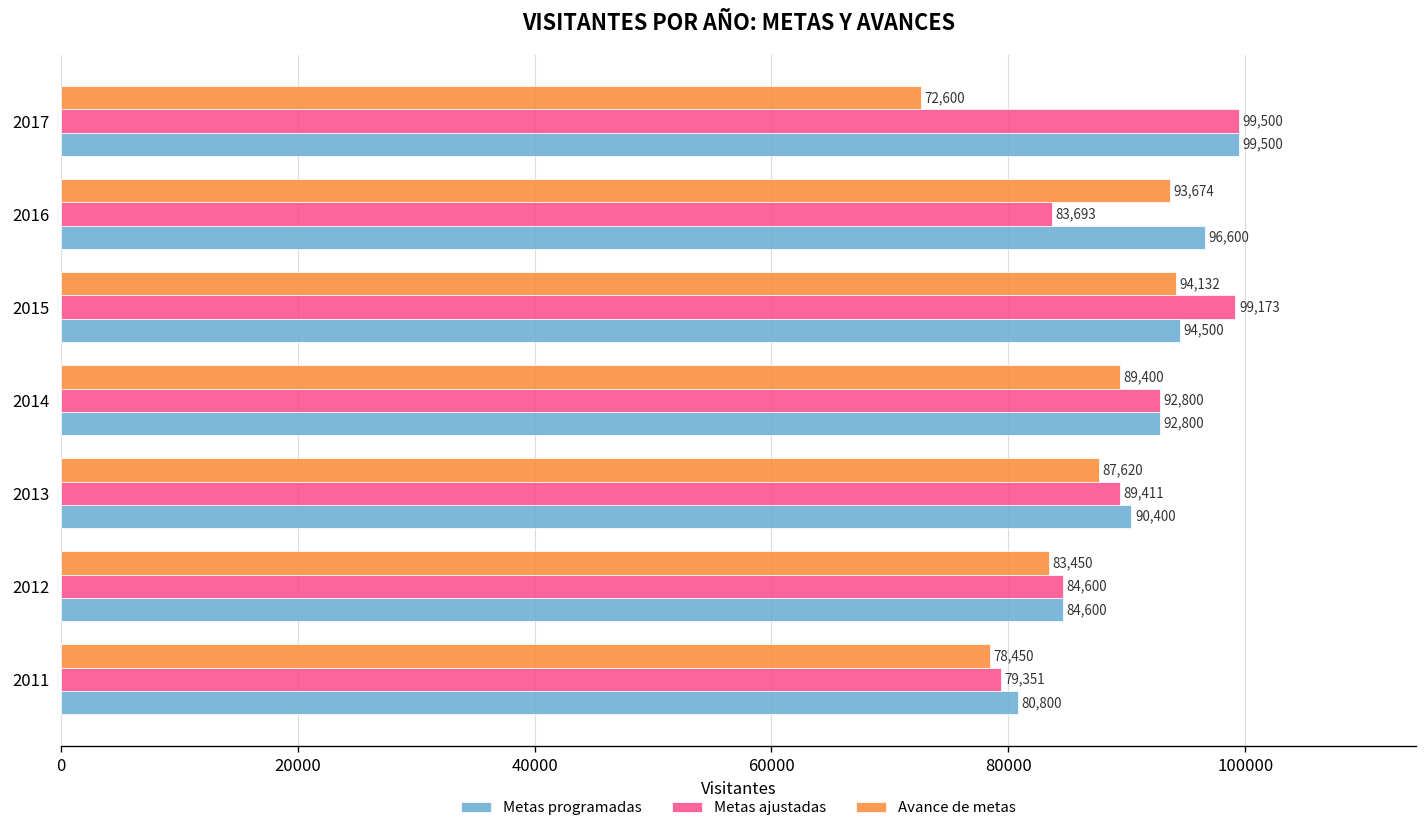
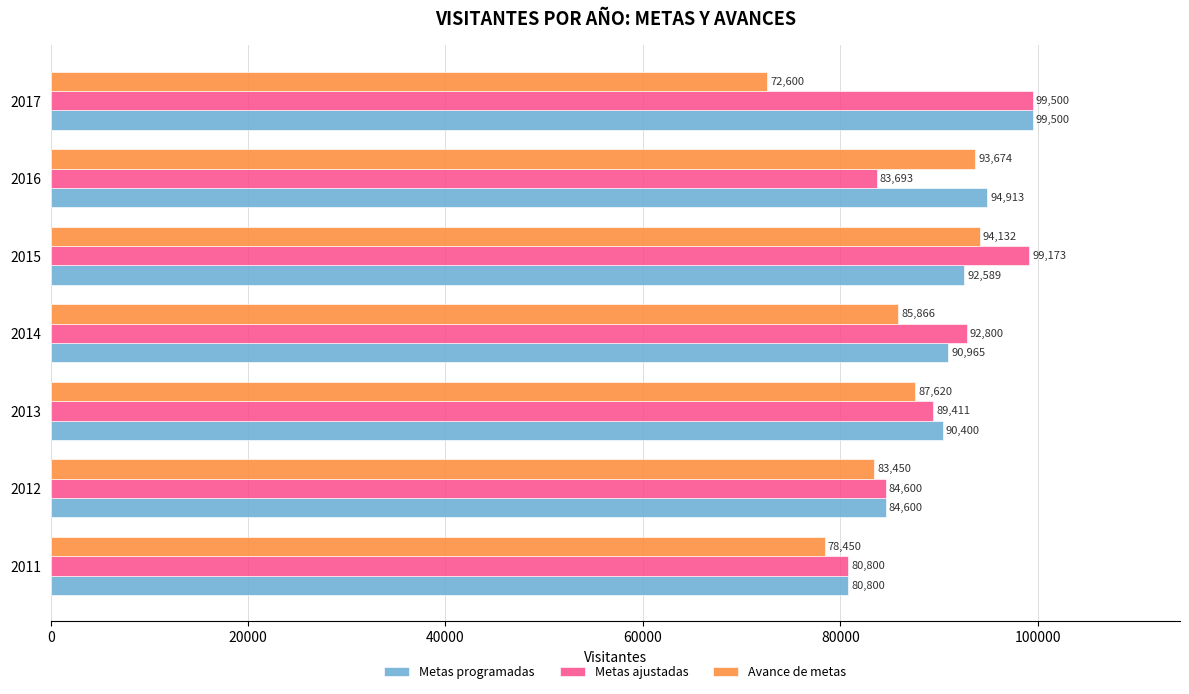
  {
    "Metas programadas": {
      "2017": "99,500",
-     "2016": "96,600",
-     "2015": "94,500",
-     "2014": "92,800",
+     "2016": "94,913",
+     "2015": "92,589",
+     "2014": "90,965",
      "2013": "90,400",
      "2012": "84,600",
      "2011": "80,800"
    },
    "Metas ajustadas": {
      "2017": "99,500",
      "2016": "83,693",
      "2015": "99,173",
      "2014": "92,800",
      "2013": "89,411",
      "2012": "84,600",
-     "2011": "79,351"
+     "2011": "80,800"
    },
    "Avance de metas": {
      "2017": "72,600",
      "2016": "93,674",
      "2015": "94,132",
-     "2014": "89,400",
+     "2014": "85,866",
      "2013": "87,620",
      "2012": "83,450",
      "2011": "78,450"
    }
  }
